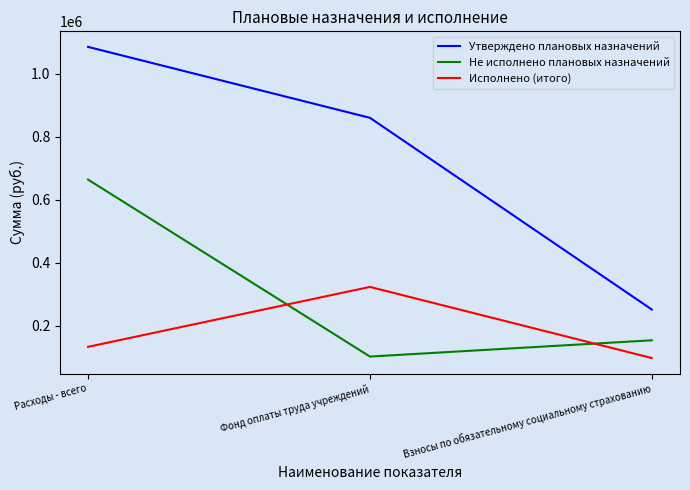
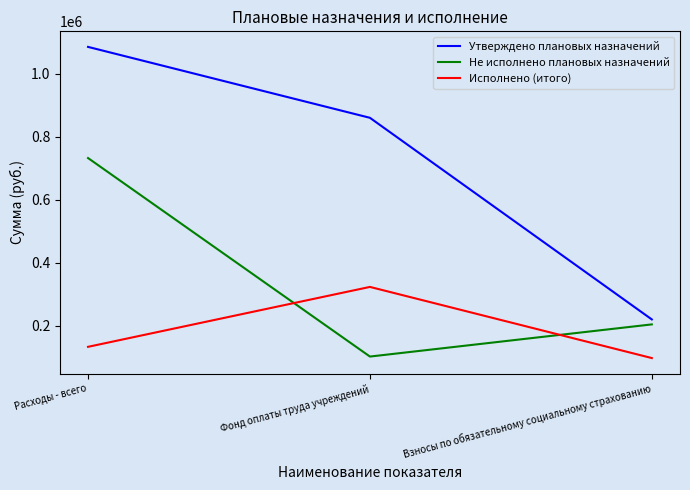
  {
    "Утверждено плановых назначений": {
      "Расходы - всего": 1080000,
      "Фонд оплаты труда учреждений": 860000,
-     "Взносы по обязательному социальному страхованию": 250000
+     "Взносы по обязательному социальному страхованию": 220000
    },
    "Не исполнено плановых назначений": {
-     "Расходы - всего": 660000,
+     "Расходы - всего": 730000,
      "Фонд оплаты труда учреждений": 100000,
-     "Взносы по обязательному социальному страхованию": 150000
+     "Взносы по обязательному социальному страхованию": 200000
    },
    "Исполнено (итого)": {
      "Расходы - всего": 130000,
      "Фонд оплаты труда учреждений": 320000,
      "Взносы по обязательному социальному страхованию": 100000
    }
  }
